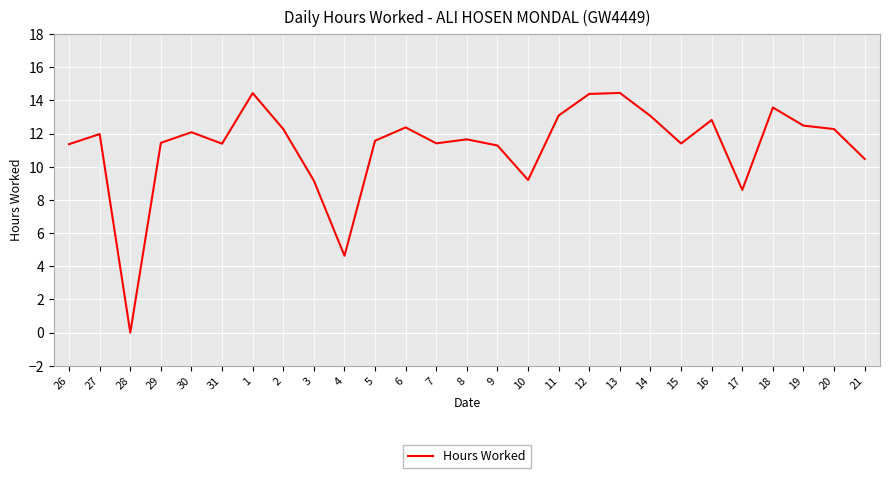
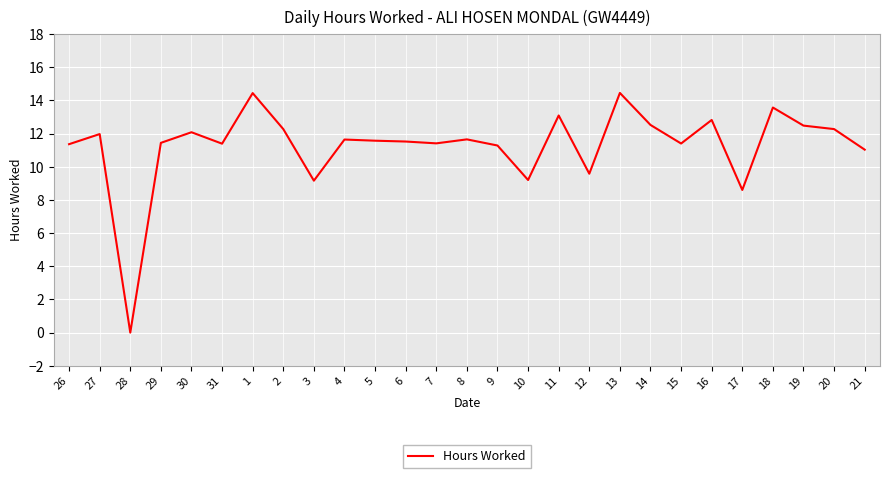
  {
    "26": 11.4,
    "27": 12.0,
    "28": 0.0,
    "29": 11.4,
    "30": 12.1,
    "31": 11.4,
    "1": 14.4,
    "2": 12.3,
    "3": 9.2,
-   "4": 4.6,
+   "4": 11.6,
    "5": 11.6,
-   "6": 12.4,
+   "6": 11.5,
    "7": 11.4,
    "8": 11.7,
    "9": 11.3,
    "10": 9.2,
    "11": 13.1,
-   "12": 14.4,
+   "12": 9.6,
    "13": 14.5,
-   "14": 13.1,
+   "14": 12.5,
    "15": 11.4,
    "16": 12.8,
    "17": 8.6,
    "18": 13.6,
    "19": 12.5,
    "20": 12.3,
-   "21": 10.5
+   "21": 11.0
  }
